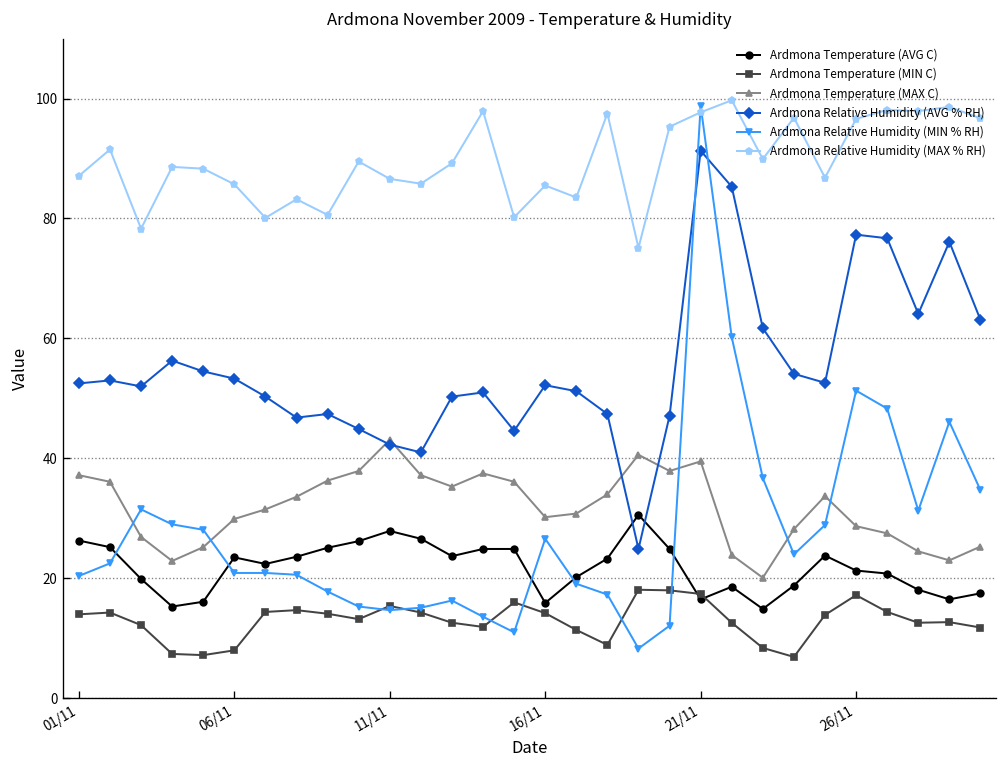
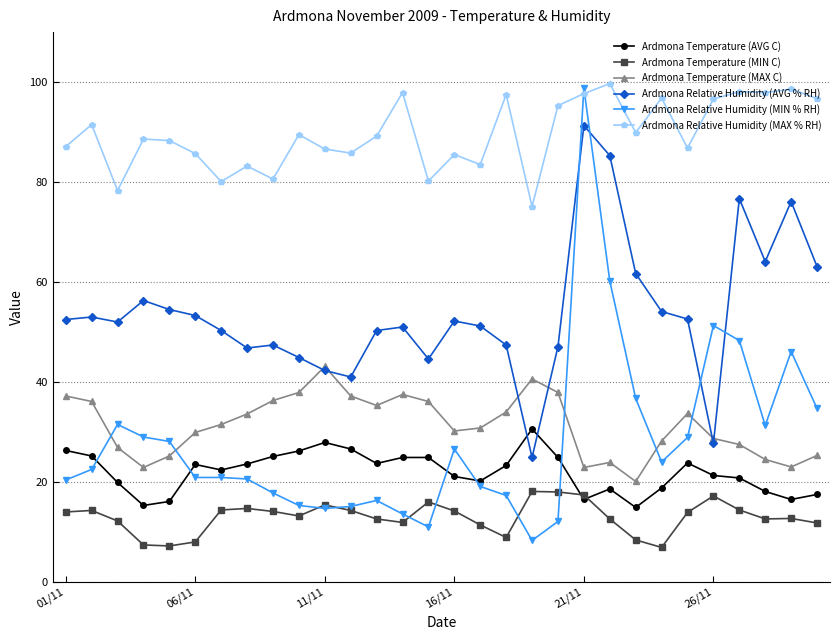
  {
    "Ardmona Temperature (AVG C)": {
      "01/11": 26,
      "06/11": 24,
      "11/11": 28,
-     "16/11": 16,
+     "16/11": 21,
      "21/11": 17,
      "26/11": 21
    },
    "Ardmona Temperature (MIN C)": {
      "01/11": 14,
      "06/11": 8,
      "11/11": 15,
      "16/11": 14,
      "21/11": 17,
      "26/11": 17
    },
    "Ardmona Temperature (MAX C)": {
      "01/11": 37,
      "06/11": 30,
      "11/11": 43,
      "16/11": 30,
-     "21/11": 40,
+     "21/11": 23,
      "26/11": 29
    },
    "Ardmona Relative Humidity (AVG % RH)": {
      "01/11": 53,
      "06/11": 53,
      "11/11": 42,
      "16/11": 52,
      "21/11": 91,
-     "26/11": 77
+     "26/11": 28
    },
    "Ardmona Relative Humidity (MIN % RH)": {
      "01/11": 20,
      "06/11": 21,
      "11/11": 15,
      "16/11": 27,
      "21/11": 99,
      "26/11": 51
    },
    "Ardmona Relative Humidity (MAX % RH)": {
      "01/11": 87,
      "06/11": 86,
      "11/11": 87,
      "16/11": 86,
      "21/11": 98,
      "26/11": 97
    }
  }
